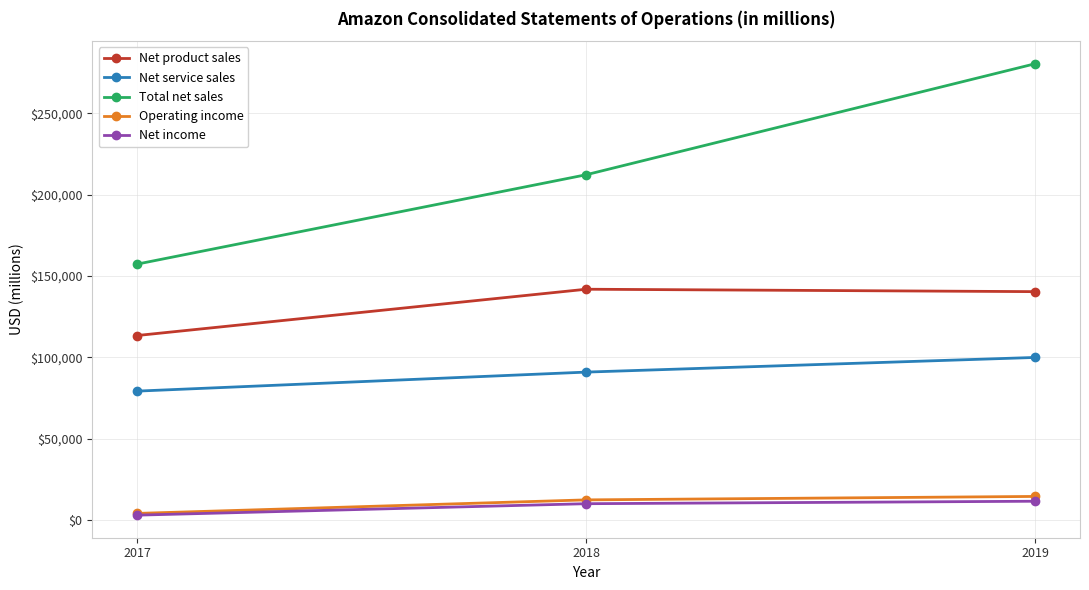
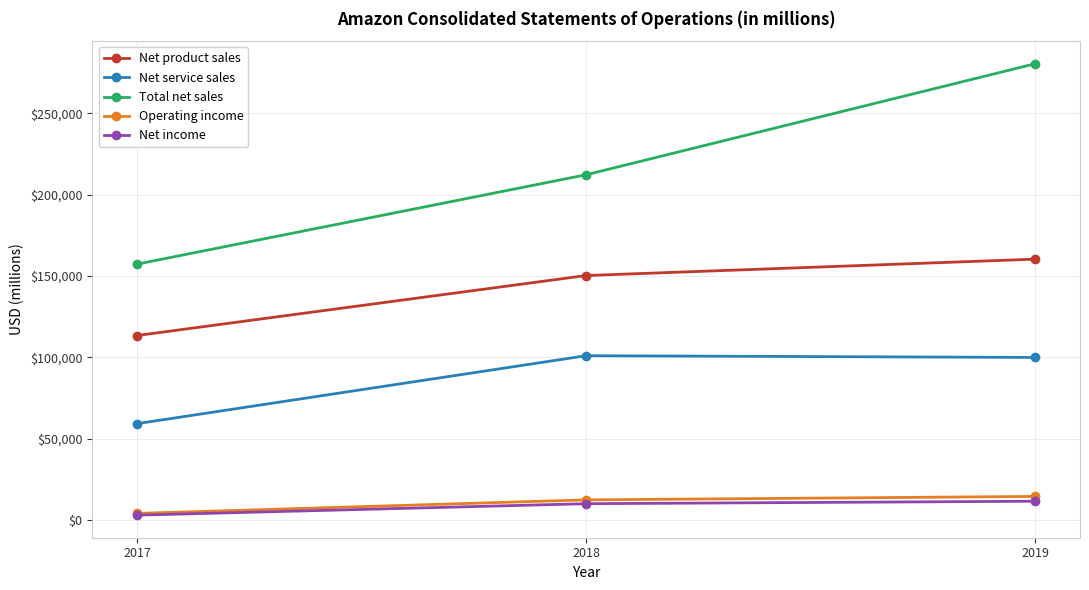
  {
    "Net product sales": {
      "2017": "$113,000",
-     "2018": "$142,000",
-     "2019": "$140,000"
+     "2018": "$150,000",
+     "2019": "$160,000"
    },
    "Net service sales": {
-     "2017": "$79,000",
-     "2018": "$91,000",
+     "2017": "$59,000",
+     "2018": "$101,000",
      "2019": "$100,000"
    },
    "Total net sales": {
      "2017": "$157,000",
      "2018": "$212,000",
      "2019": "$281,000"
    },
    "Operating income": {
      "2018": "$12,000",
      "2019": "$15,000"
    },
    "Net income": {
      "2018": "$10,000",
      "2019": "$12,000"
    }
  }
